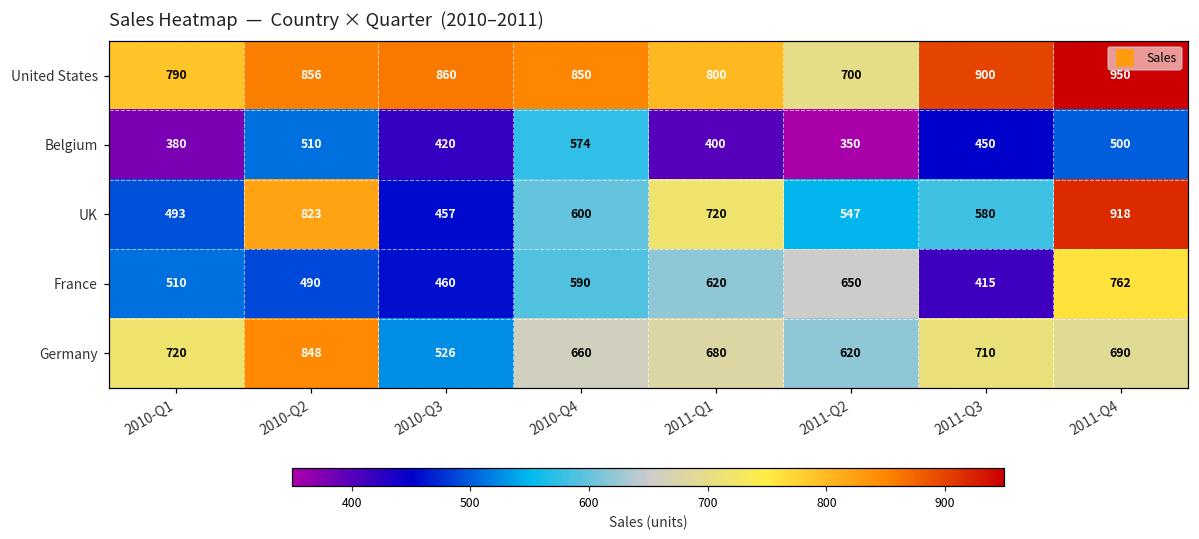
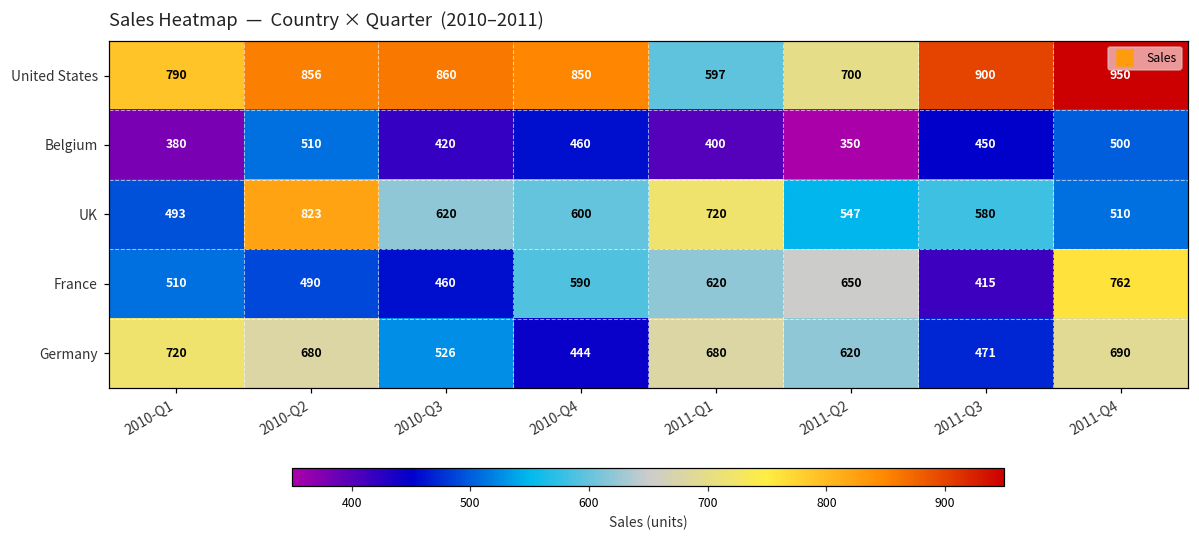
  {
    "United States": {
      "2010-Q1": 790,
      "2010-Q2": 856,
      "2010-Q3": 860,
      "2010-Q4": 850,
-     "2011-Q1": 800,
+     "2011-Q1": 597,
      "2011-Q2": 700,
      "2011-Q3": 900,
      "2011-Q4": 950
    },
    "Belgium": {
      "2010-Q1": 380,
      "2010-Q2": 510,
      "2010-Q3": 420,
-     "2010-Q4": 574,
+     "2010-Q4": 460,
      "2011-Q1": 400,
      "2011-Q2": 350,
      "2011-Q3": 450,
      "2011-Q4": 500
    },
    "UK": {
      "2010-Q1": 493,
      "2010-Q2": 823,
-     "2010-Q3": 457,
+     "2010-Q3": 620,
      "2010-Q4": 600,
      "2011-Q1": 720,
      "2011-Q2": 547,
      "2011-Q3": 580,
-     "2011-Q4": 918
+     "2011-Q4": 510
    },
    "France": {
      "2010-Q1": 510,
      "2010-Q2": 490,
      "2010-Q3": 460,
      "2010-Q4": 590,
      "2011-Q1": 620,
      "2011-Q2": 650,
      "2011-Q3": 415,
      "2011-Q4": 762
    },
    "Germany": {
      "2010-Q1": 720,
-     "2010-Q2": 848,
+     "2010-Q2": 680,
      "2010-Q3": 526,
-     "2010-Q4": 660,
+     "2010-Q4": 444,
      "2011-Q1": 680,
      "2011-Q2": 620,
-     "2011-Q3": 710,
+     "2011-Q3": 471,
      "2011-Q4": 690
    }
  }
